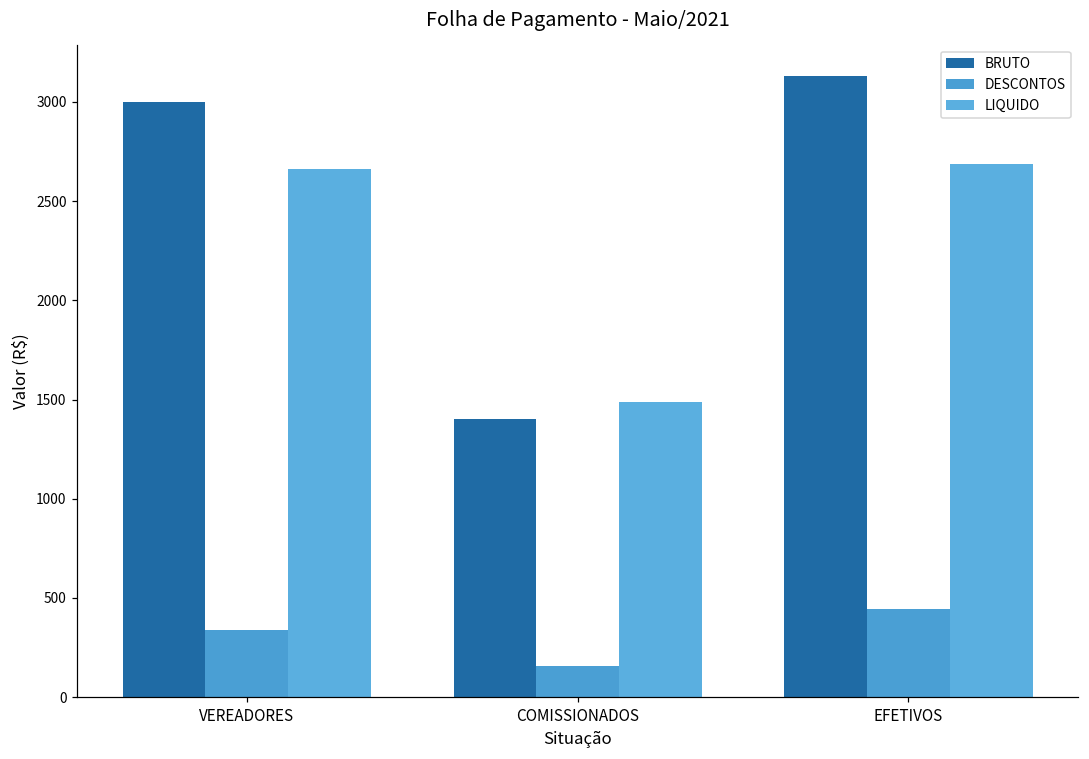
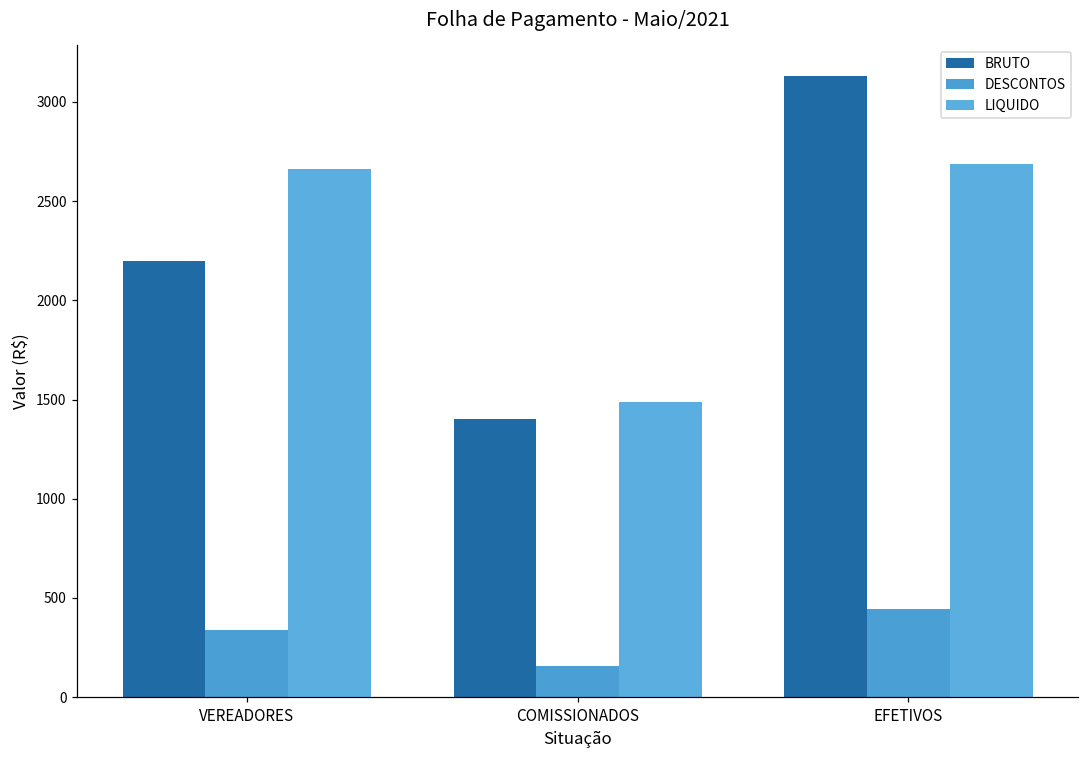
  {
    "BRUTO": {
-     "VEREADORES": 3000,
+     "VEREADORES": 2200,
      "COMISSIONADOS": 1400,
      "EFETIVOS": 3130
    }
  }
